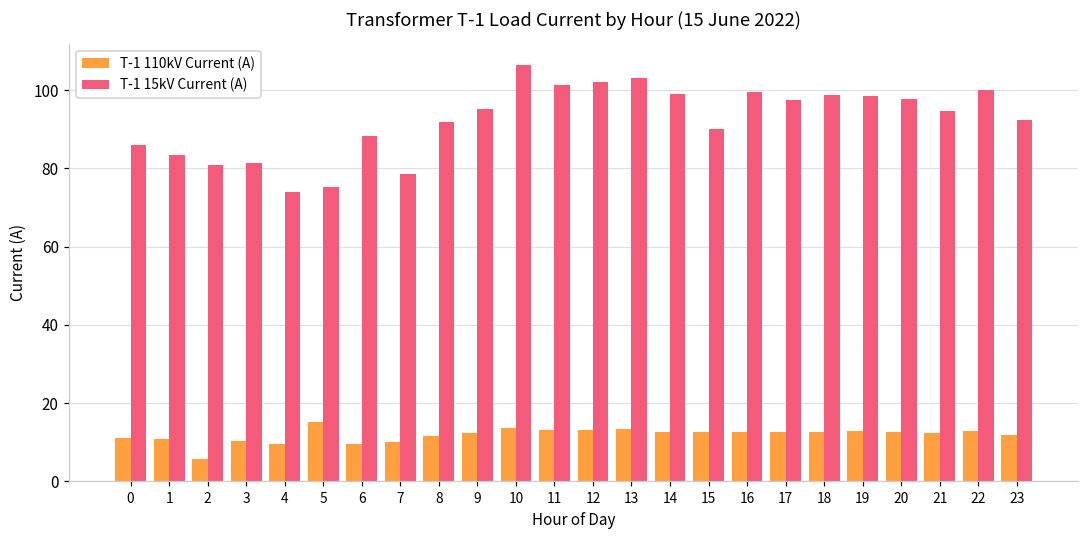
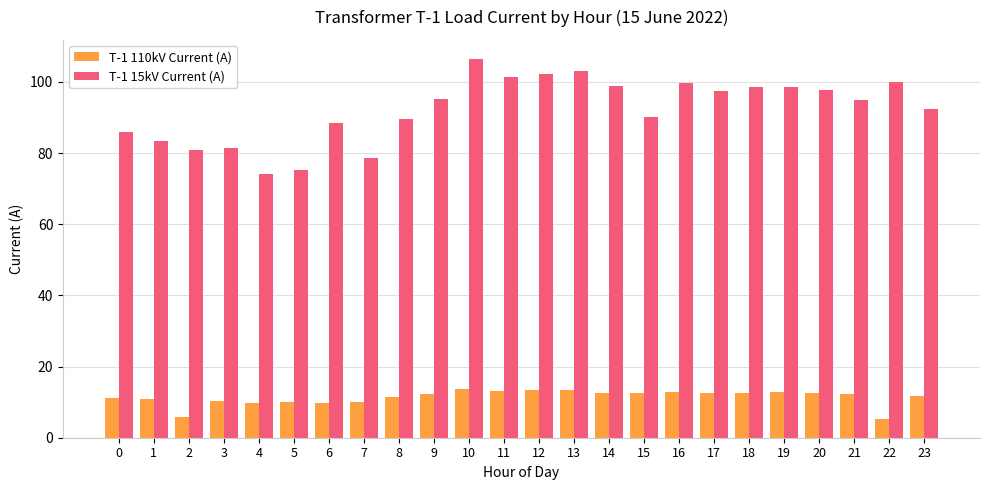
  {
    "T-1 110kV Current (A)": {
      "0": 11,
      "1": 11,
      "2": 6,
      "3": 10,
      "4": 10,
-     "5": 15,
+     "5": 10,
      "6": 10,
      "7": 10,
      "8": 12,
      "9": 12,
      "10": 14,
      "11": 13,
      "12": 13,
      "13": 13,
      "14": 13,
      "15": 13,
      "16": 13,
      "17": 13,
      "18": 13,
      "19": 13,
      "20": 13,
      "21": 12,
-     "22": 13,
+     "22": 5,
      "23": 12
    },
    "T-1 15kV Current (A)": {
      "0": 86,
      "1": 83,
      "2": 81,
      "3": 81,
      "4": 74,
      "5": 75,
      "6": 88,
      "7": 79,
-     "8": 92,
+     "8": 90,
      "9": 95,
      "10": 107,
      "11": 101,
      "12": 102,
      "13": 103,
      "14": 99,
      "15": 90,
      "16": 100,
      "17": 97,
      "18": 99,
      "19": 99,
      "20": 98,
      "21": 95,
      "22": 100,
      "23": 93
    }
  }
